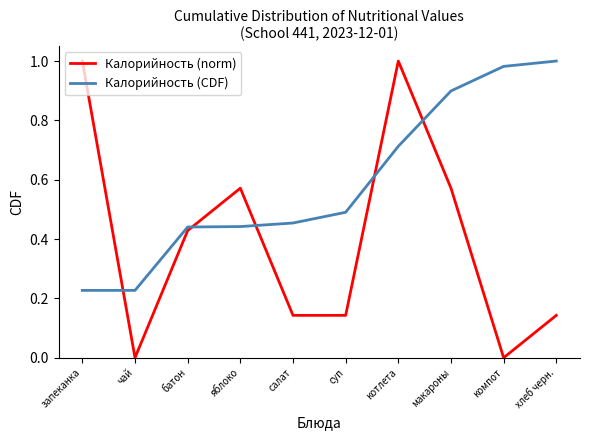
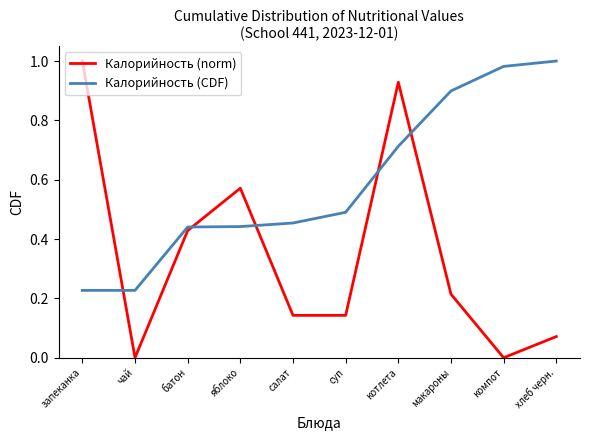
  {
    "Калорийность (norm)": {
      "чай": 0.00,
      "батон": 0.43,
      "яблоко": 0.57,
      "салат": 0.14,
      "суп": 0.14,
-     "котлета": 1.00,
-     "макароны": 0.57,
+     "котлета": 0.93,
+     "макароны": 0.21,
      "компот": 0.00,
-     "хлеб черн.": 0.14
+     "хлеб черн.": 0.07
    },
    "Калорийность (CDF)": {
      "запеканка": 0.23,
      "чай": 0.23,
      "батон": 0.44,
      "яблоко": 0.44,
      "салат": 0.45,
      "суп": 0.49,
      "котлета": 0.71,
      "макароны": 0.90,
      "компот": 0.98,
      "хлеб черн.": 1.00
    }
  }
